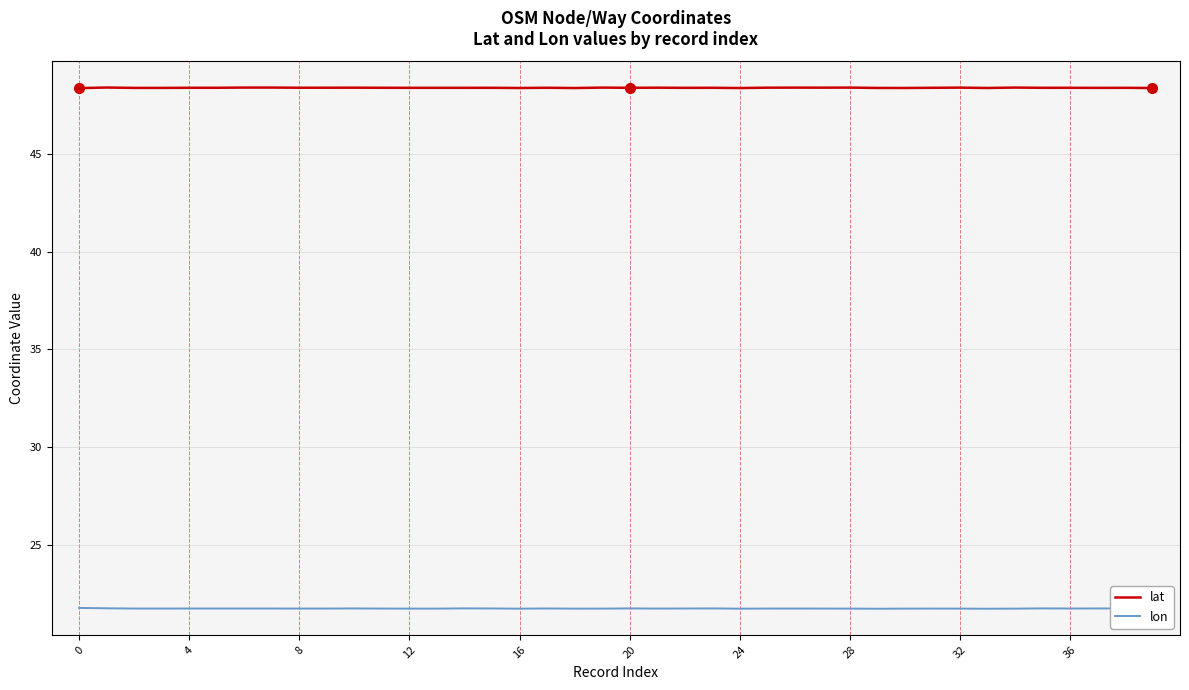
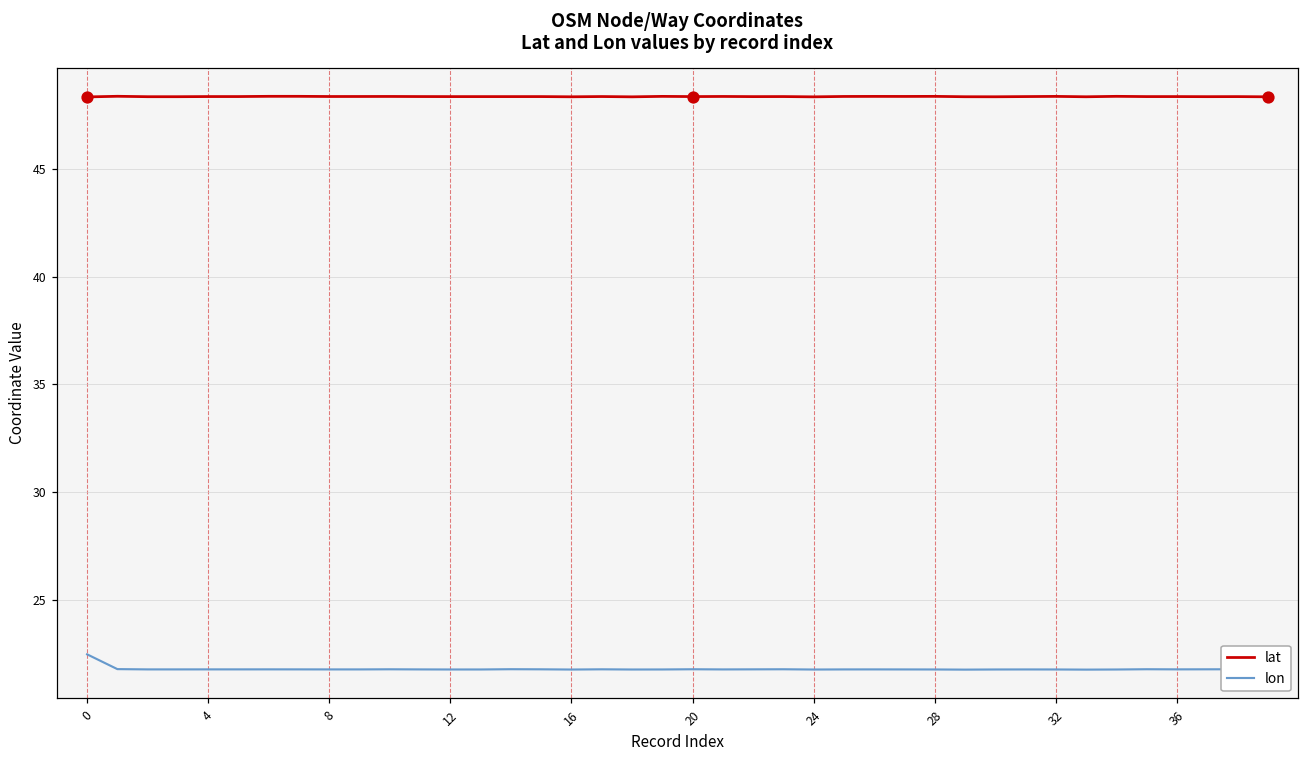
  {
    "lon": {
-     "0": 21.8,
+     "0": 22.5,
      "4": 21.8,
      "8": 21.8,
      "12": 21.8,
      "16": 21.8,
      "20": 21.8,
      "24": 21.8,
      "28": 21.8,
      "32": 21.8,
      "36": 21.8
    }
  }
